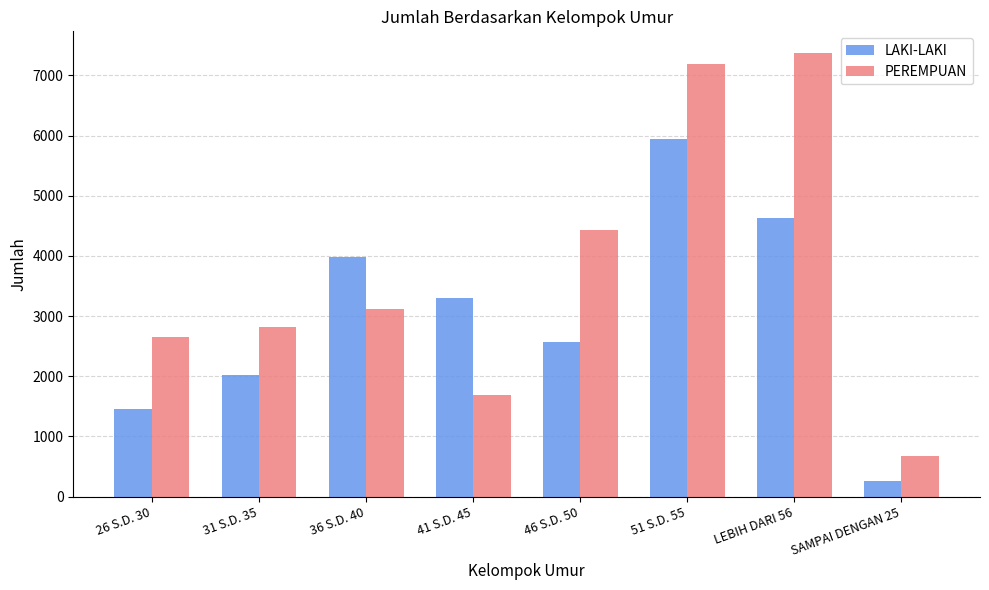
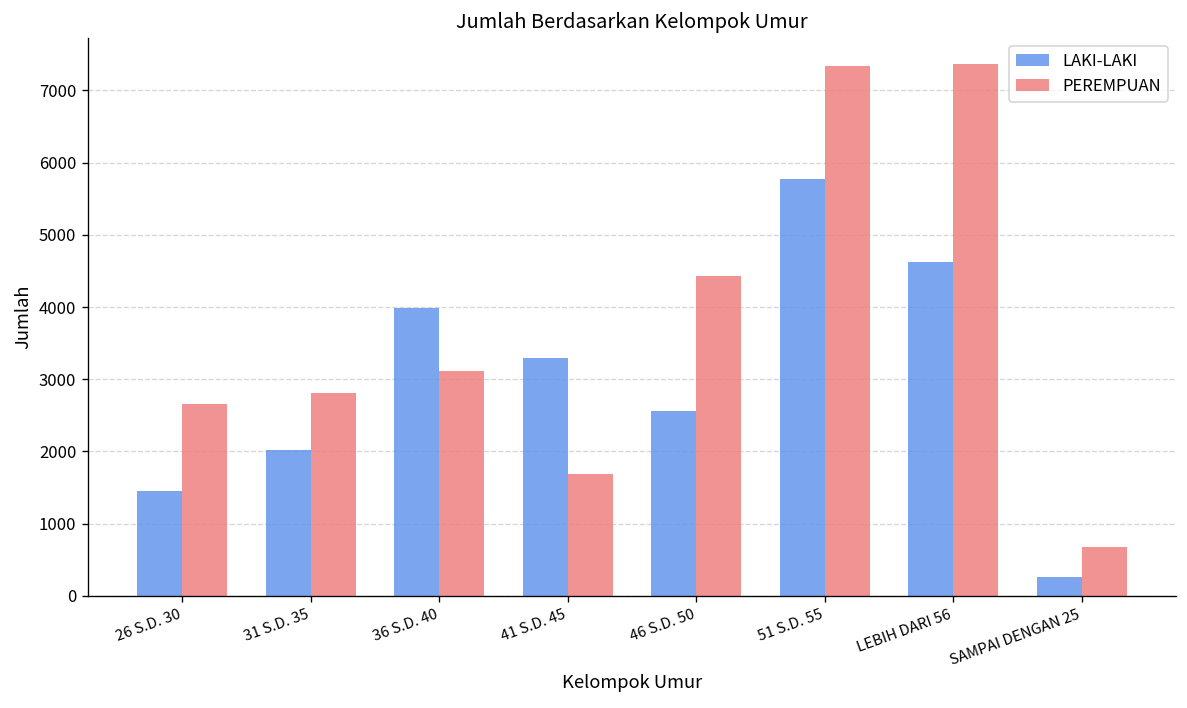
  {
    "LAKI-LAKI": {
      "26 S.D. 30": 1500,
      "31 S.D. 35": 2000,
      "36 S.D. 40": 4000,
      "41 S.D. 45": 3300,
      "46 S.D. 50": 2600,
-     "51 S.D. 55": 5900,
+     "51 S.D. 55": 5800,
      "LEBIH DARI 56": 4600,
      "SAMPAI DENGAN 25": 300
    },
    "PEREMPUAN": {
      "26 S.D. 30": 2700,
      "31 S.D. 35": 2800,
      "36 S.D. 40": 3100,
      "41 S.D. 45": 1700,
      "46 S.D. 50": 4400,
-     "51 S.D. 55": 7200,
+     "51 S.D. 55": 7300,
      "LEBIH DARI 56": 7400,
      "SAMPAI DENGAN 25": 700
    }
  }
